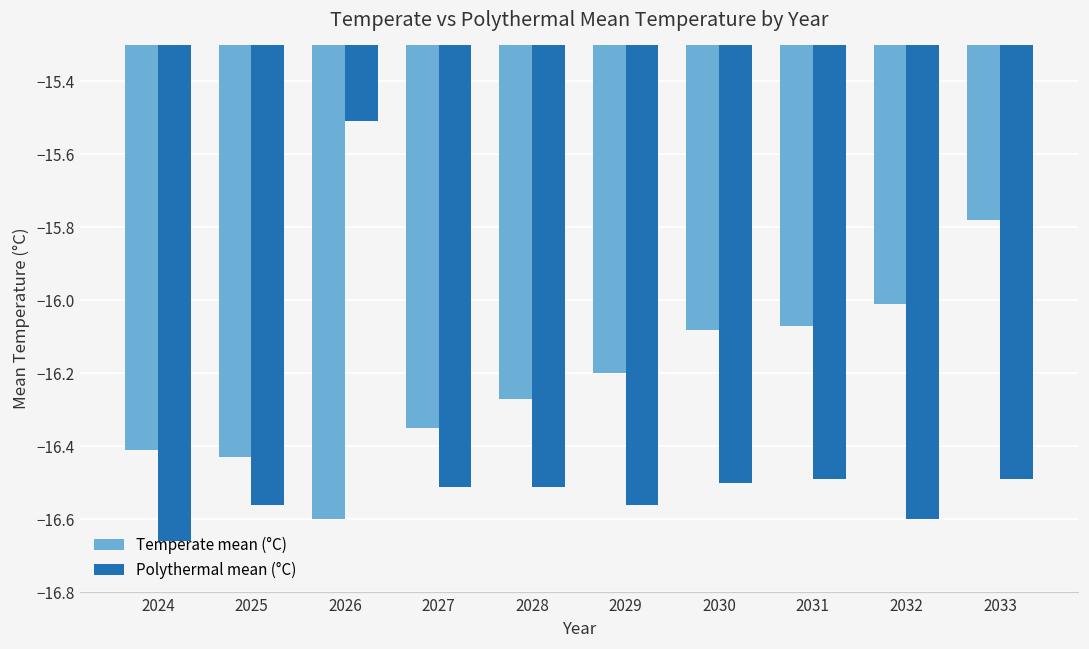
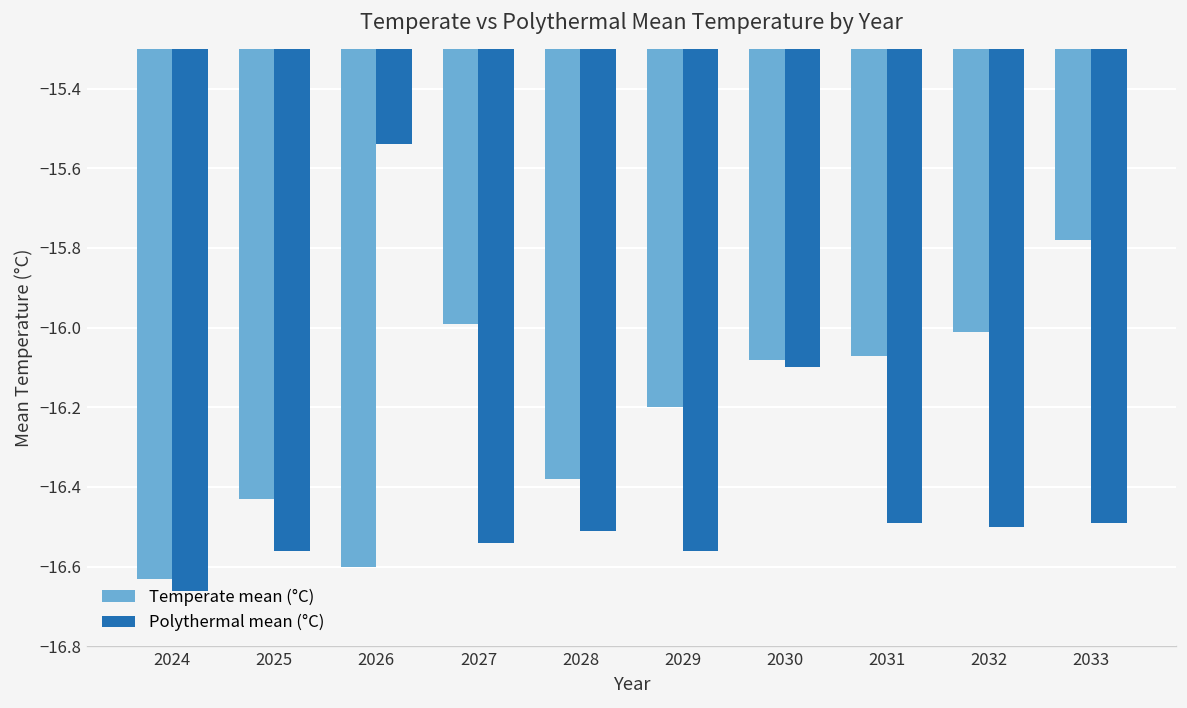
  {
    "Temperate mean (°C)": {
-     "2024": -16.41,
+     "2024": -16.63,
      "2025": -16.43,
      "2026": -16.60,
-     "2027": -16.35,
-     "2028": -16.27,
+     "2027": -15.99,
+     "2028": -16.38,
      "2029": -16.20,
      "2030": -16.08,
      "2031": -16.07,
      "2032": -16.01,
      "2033": -15.78
    },
    "Polythermal mean (°C)": {
      "2024": -16.66,
      "2025": -16.56,
-     "2026": -15.51,
-     "2027": -16.51,
+     "2026": -15.54,
+     "2027": -16.54,
      "2028": -16.51,
      "2029": -16.56,
-     "2030": -16.5,
+     "2030": -16.1,
      "2031": -16.49,
-     "2032": -16.6,
+     "2032": -16.5,
      "2033": -16.49
    }
  }
